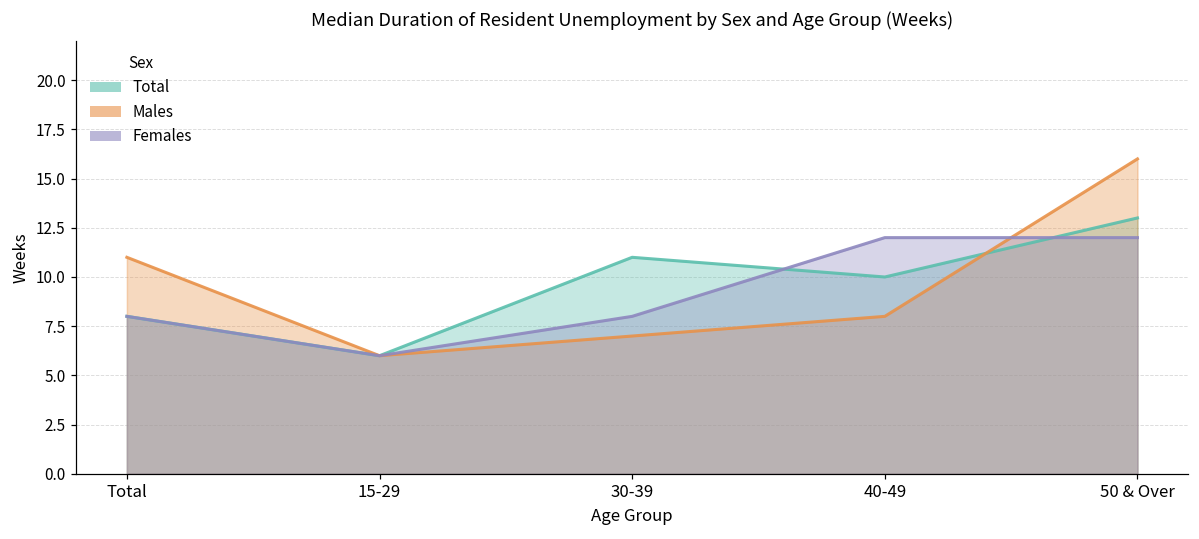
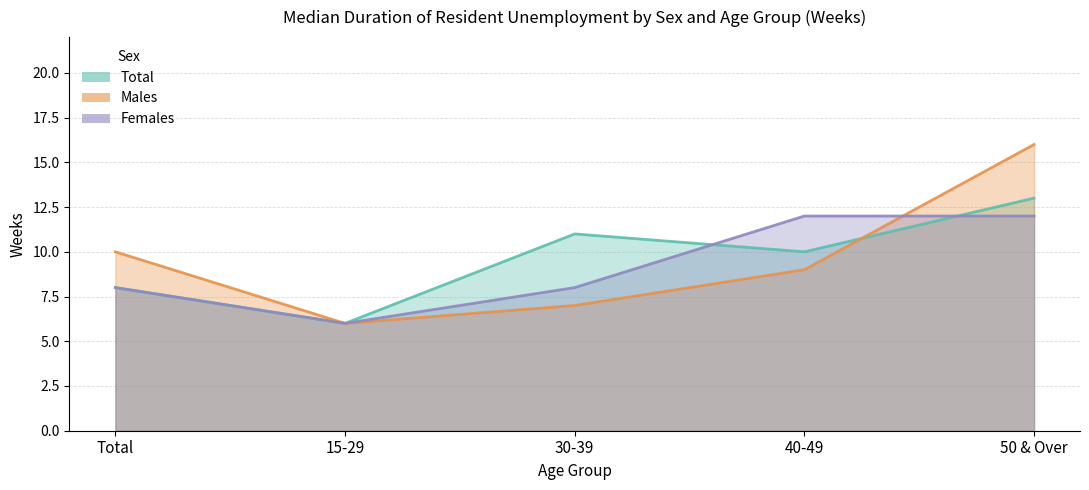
  {
    "Males": {
-     "Total": 11,
+     "Total": 10,
      "30-39": 7,
-     "40-49": 8,
+     "40-49": 9,
      "50 & Over": 16
    }
  }
